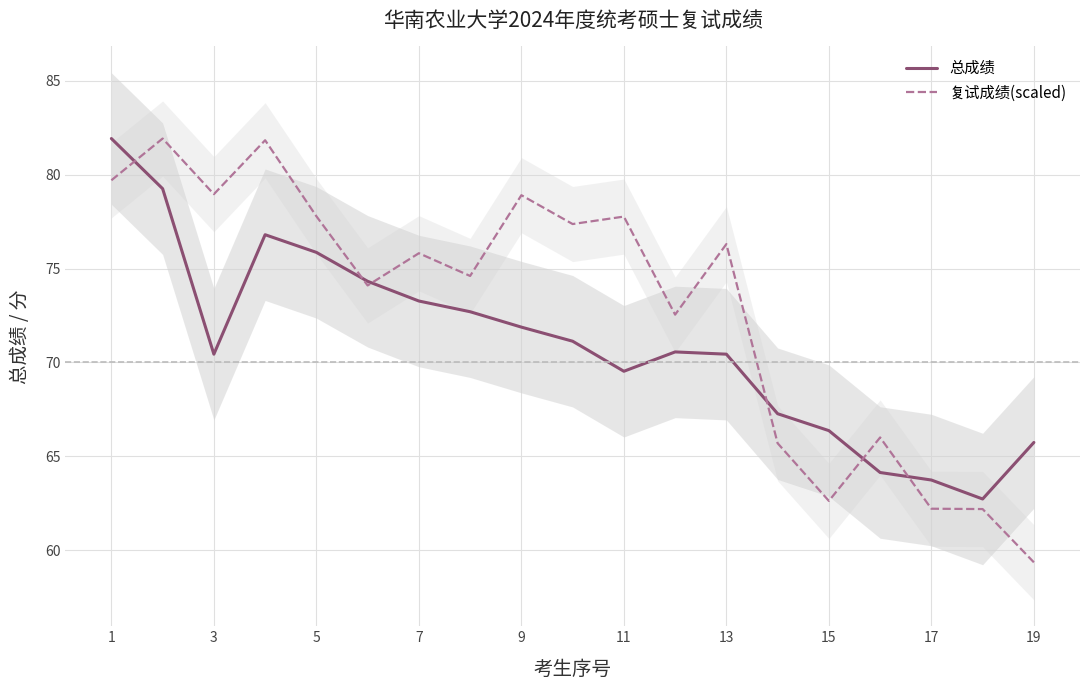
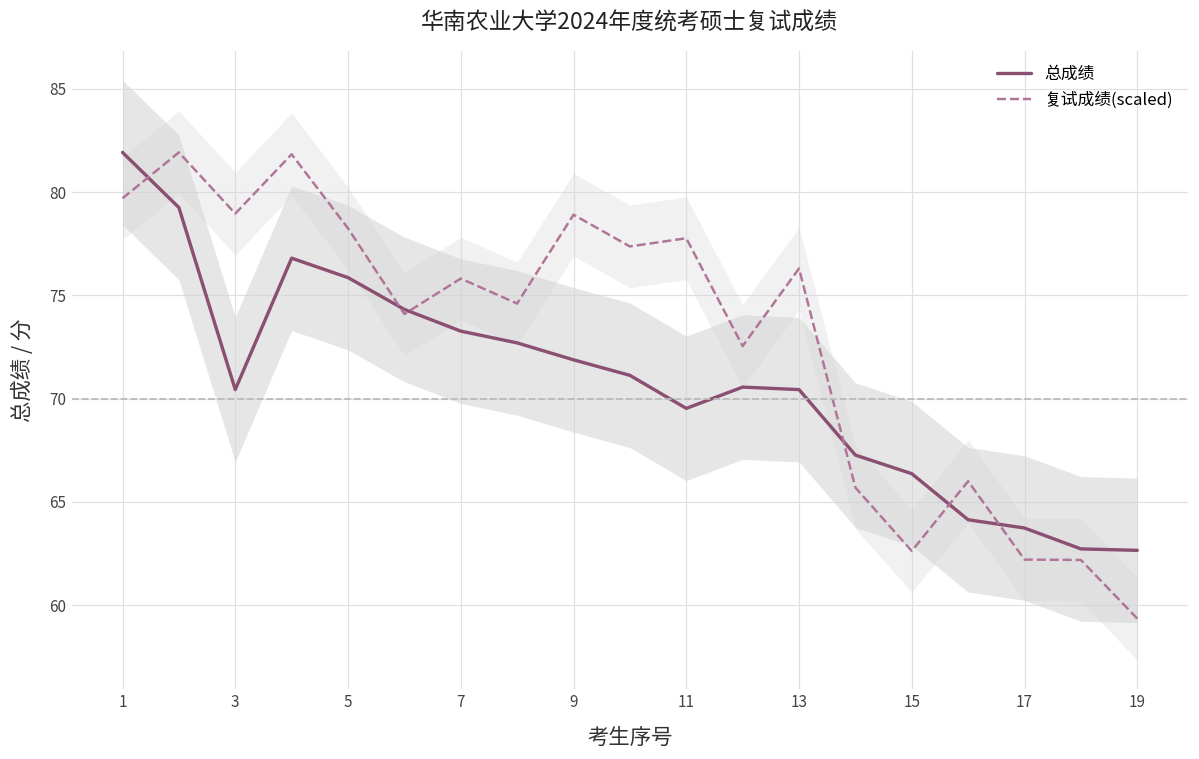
  {
    "总成绩": {
      "1": 81.9,
      "3": 70.4,
      "5": 75.9,
      "7": 73.3,
      "9": 71.9,
      "11": 69.5,
      "13": 70.4,
      "15": 66.4,
      "17": 63.7,
-     "19": 65.7
+     "19": 62.7
    },
    "复试成绩(scaled)": {
      "1": 79.7,
      "3": 79.0,
-     "5": 77.8,
+     "5": 78.2,
      "7": 75.8,
      "9": 78.9,
      "11": 77.8,
      "13": 76.3,
      "15": 62.6,
      "17": 62.2,
      "19": 59.4
    }
  }
